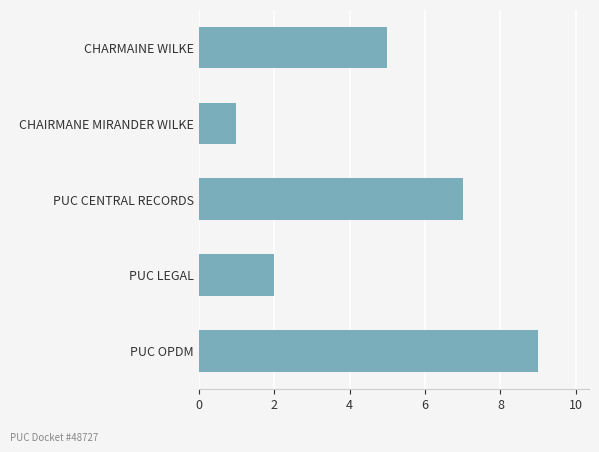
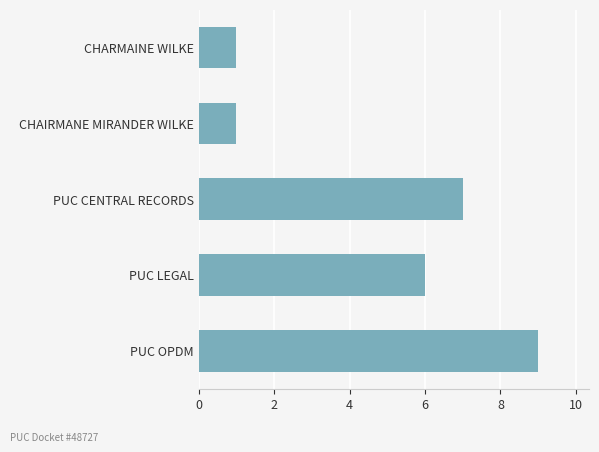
  {
-   "CHARMAINE WILKE": 5,
+   "CHARMAINE WILKE": 1,
    "CHAIRMANE MIRANDER WILKE": 1,
    "PUC CENTRAL RECORDS": 7,
-   "PUC LEGAL": 2,
+   "PUC LEGAL": 6,
    "PUC OPDM": 9
  }
